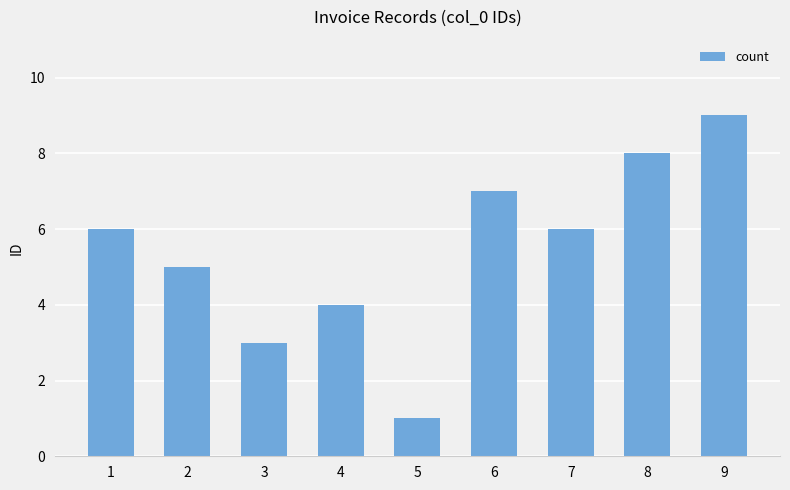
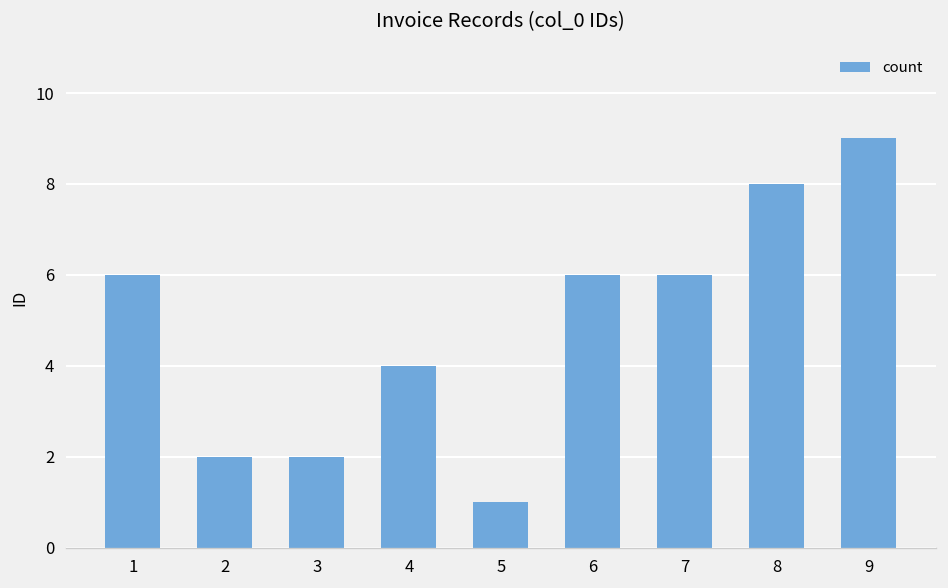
  {
    "1": 6,
-   "2": 5,
-   "3": 3,
+   "2": 2,
+   "3": 2,
    "4": 4,
    "5": 1,
-   "6": 7,
+   "6": 6,
    "7": 6,
    "8": 8,
    "9": 9
  }
